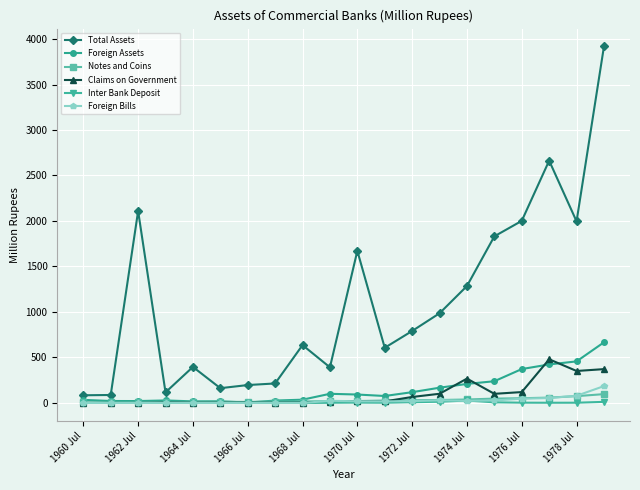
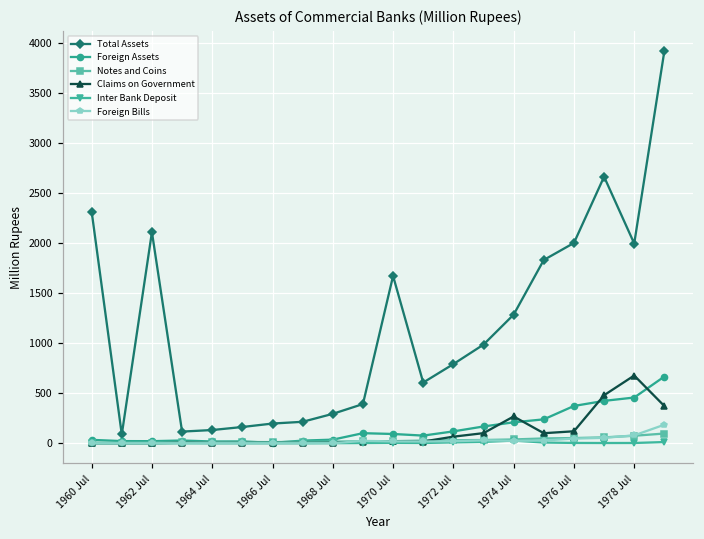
  {
    "Total Assets": {
-     "1960 Jul": 100,
+     "1960 Jul": 2300,
      "1962 Jul": 2100,
-     "1964 Jul": 400,
+     "1964 Jul": 100,
      "1966 Jul": 200,
-     "1968 Jul": 600,
+     "1968 Jul": 300,
      "1970 Jul": 1700,
      "1972 Jul": 800,
      "1974 Jul": 1300,
      "1976 Jul": 2000,
      "1978 Jul": 2000
    },
    "Claims on Government": {
      "1972 Jul": 100,
      "1974 Jul": 300,
      "1976 Jul": 100,
-     "1978 Jul": 400
+     "1978 Jul": 700
    }
  }
